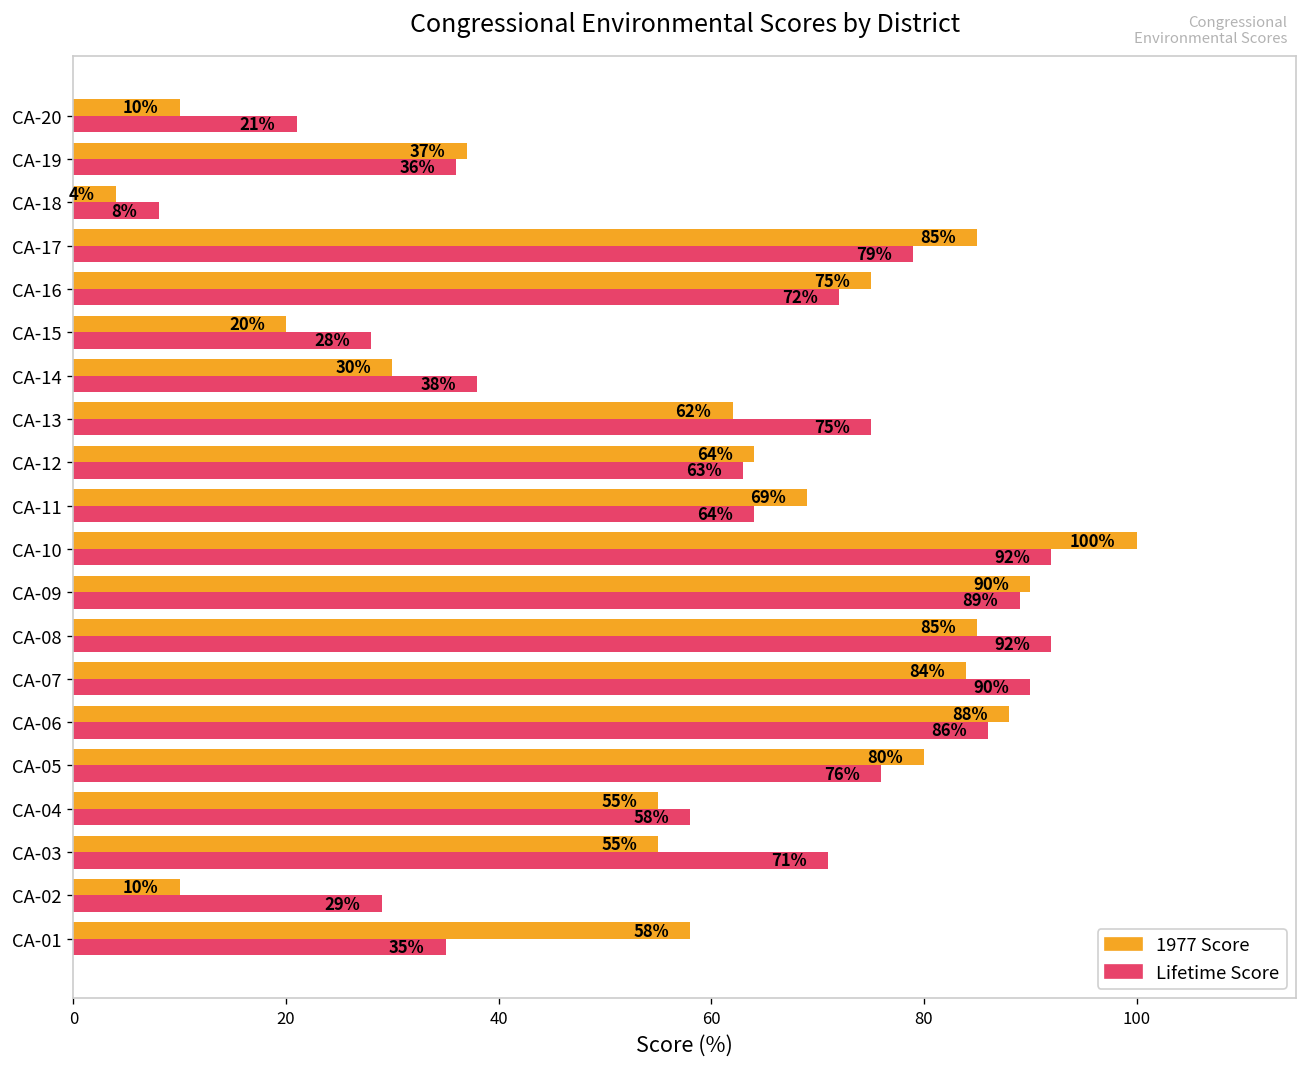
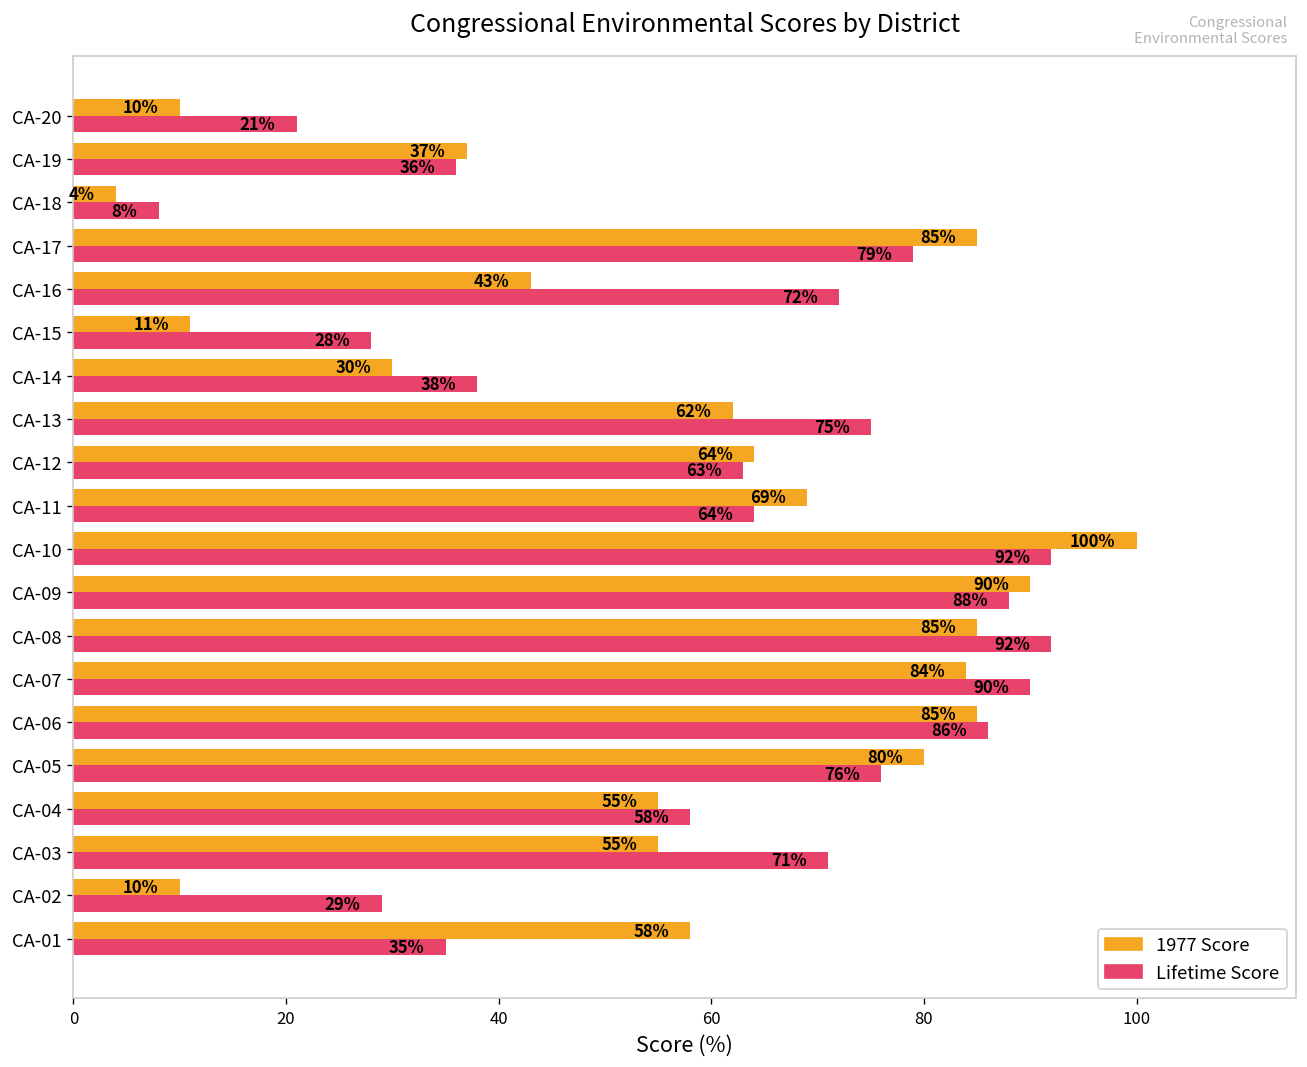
  {
    "1977 Score": {
      "CA-20": "10%",
      "CA-19": "37%",
      "CA-18": "4%",
      "CA-17": "85%",
-     "CA-16": "75%",
-     "CA-15": "20%",
+     "CA-16": "43%",
+     "CA-15": "11%",
      "CA-14": "30%",
      "CA-13": "62%",
      "CA-12": "64%",
      "CA-11": "69%",
      "CA-10": "100%",
      "CA-09": "90%",
      "CA-08": "85%",
      "CA-07": "84%",
-     "CA-06": "88%",
+     "CA-06": "85%",
      "CA-05": "80%",
      "CA-04": "55%",
      "CA-03": "55%",
      "CA-02": "10%",
      "CA-01": "58%"
    },
    "Lifetime Score": {
      "CA-20": "21%",
      "CA-19": "36%",
      "CA-18": "8%",
      "CA-17": "79%",
      "CA-16": "72%",
      "CA-15": "28%",
      "CA-14": "38%",
      "CA-13": "75%",
      "CA-12": "63%",
      "CA-11": "64%",
      "CA-10": "92%",
-     "CA-09": "89%",
+     "CA-09": "88%",
      "CA-08": "92%",
      "CA-07": "90%",
      "CA-06": "86%",
      "CA-05": "76%",
      "CA-04": "58%",
      "CA-03": "71%",
      "CA-02": "29%",
      "CA-01": "35%"
    }
  }
